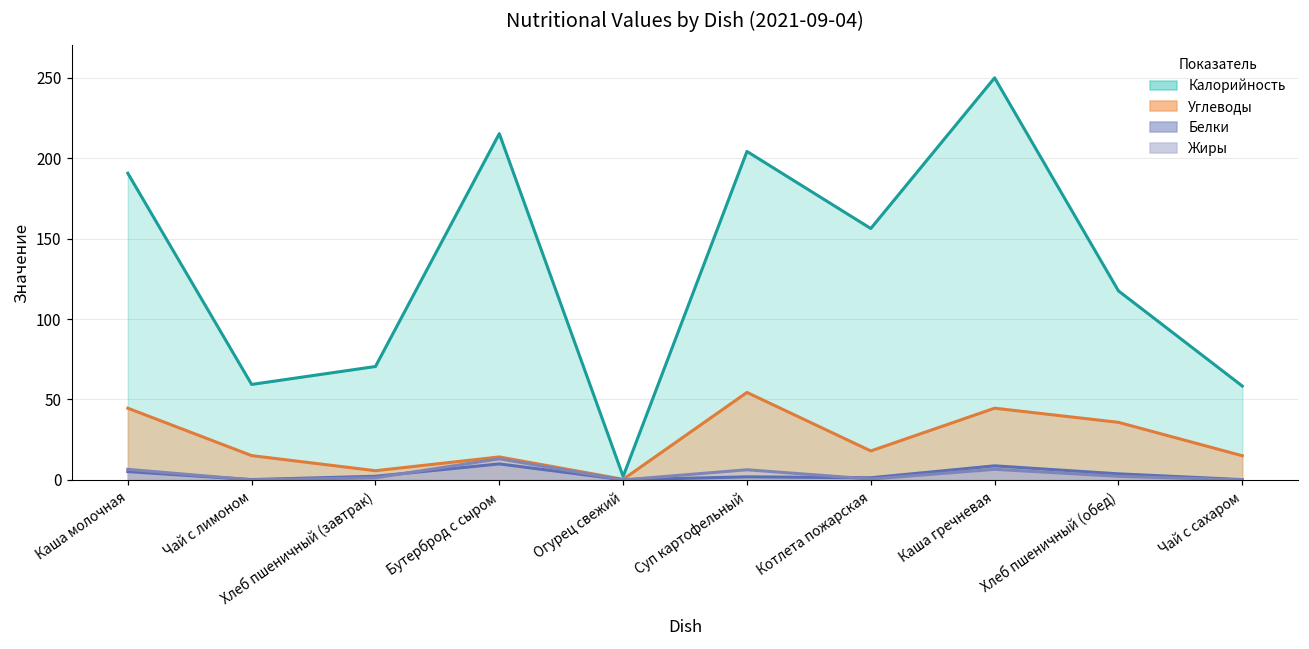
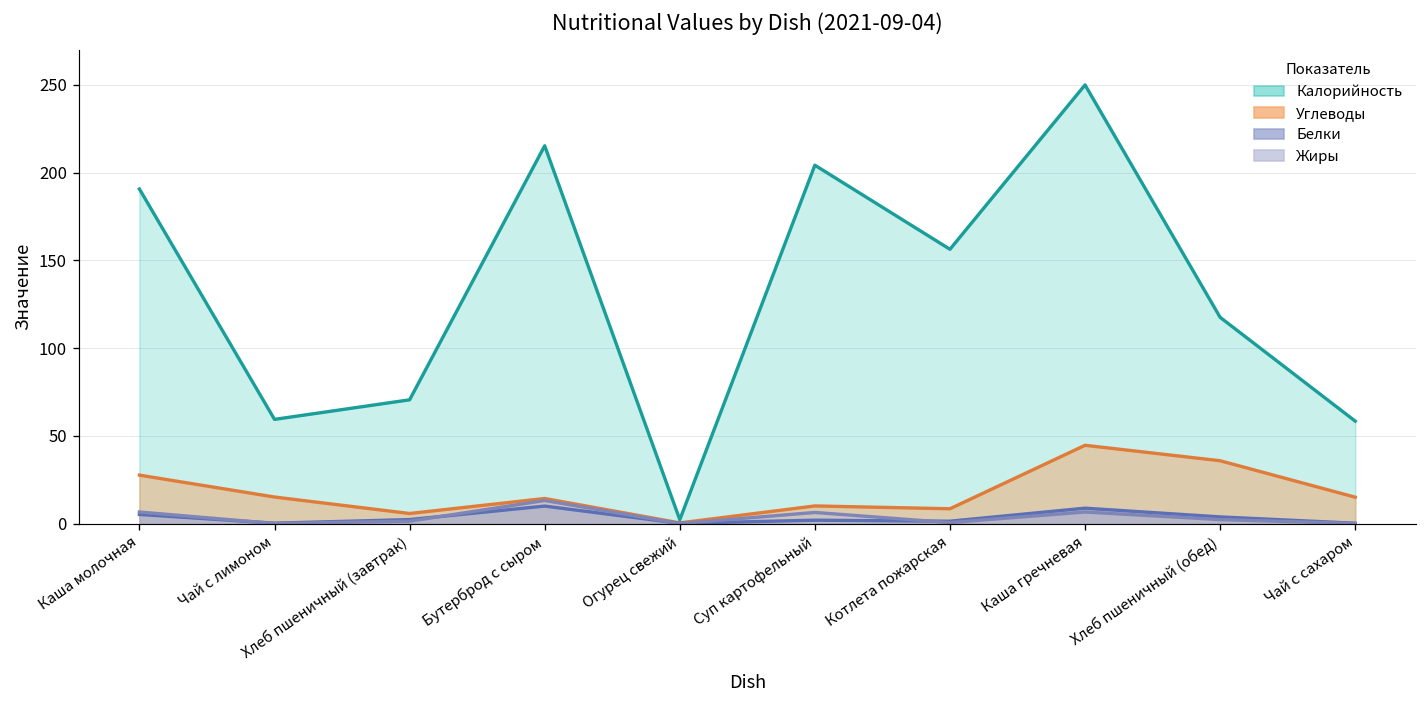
  {
    "Углеводы": {
-     "Каша молочная": 45,
+     "Каша молочная": 28,
      "Чай с лимоном": 15,
      "Хлеб пшеничный (завтрак)": 6,
-     "Суп картофельный": 54,
-     "Котлета пожарская": 18,
+     "Суп картофельный": 10,
+     "Котлета пожарская": 8,
      "Каша гречневая": 45,
      "Хлеб пшеничный (обед)": 36,
      "Чай с сахаром": 15
    }
  }
